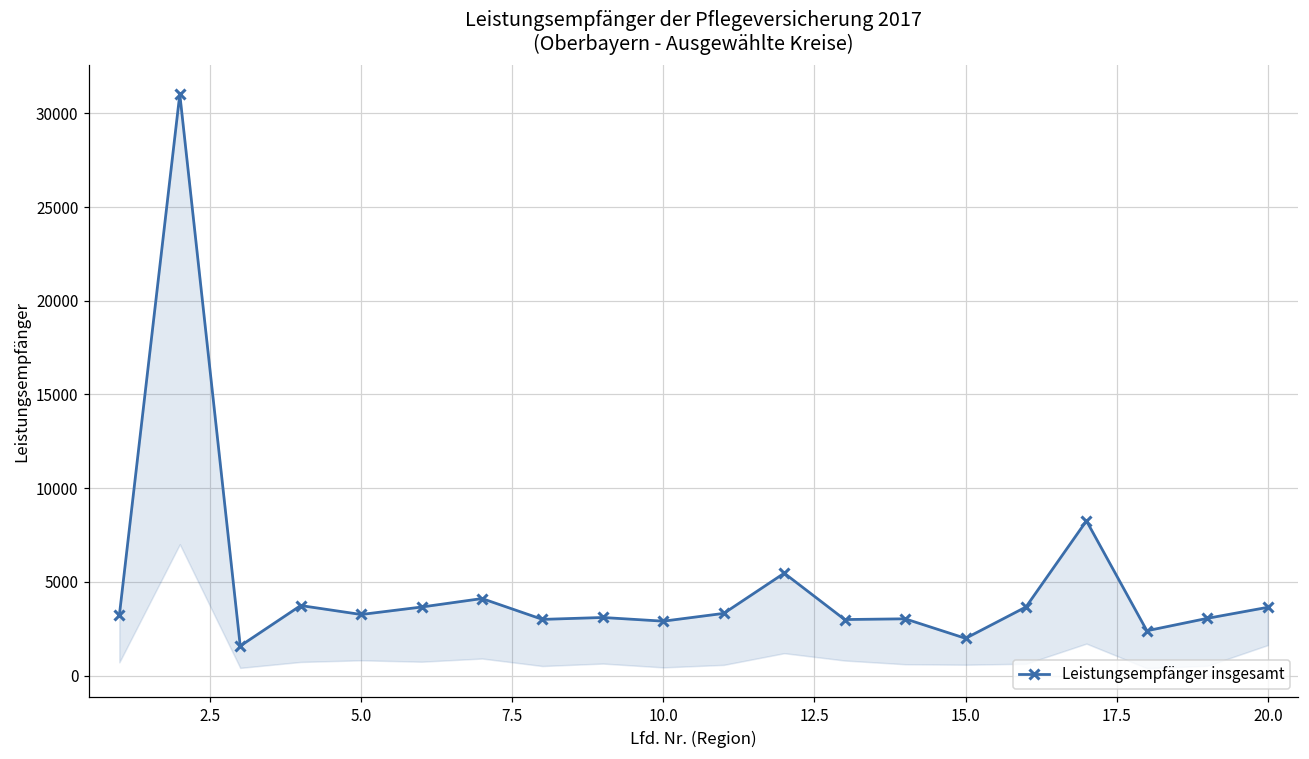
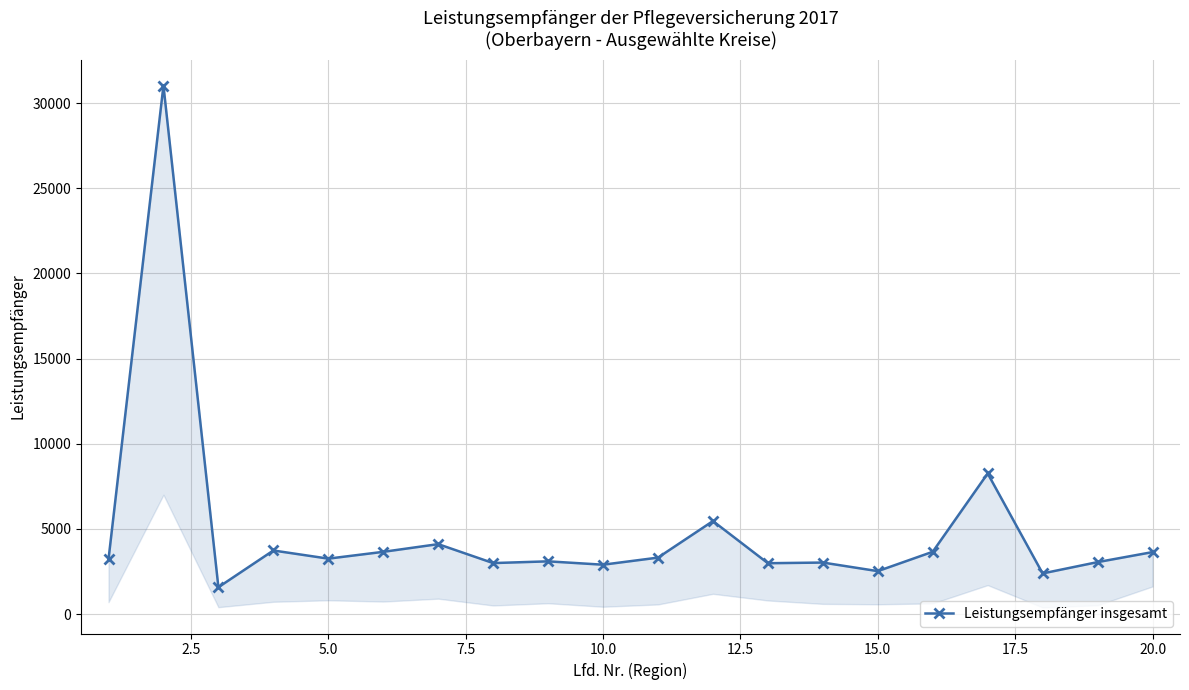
  {
    "5.0": 3300,
    "10.0": 2900,
-   "15.0": 2000,
+   "15.0": 2500,
    "20.0": 3600
  }
